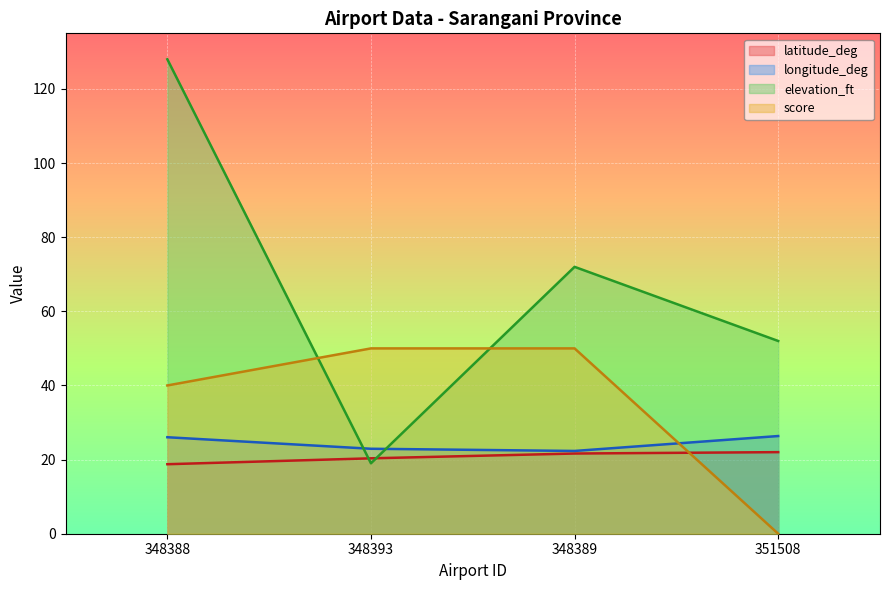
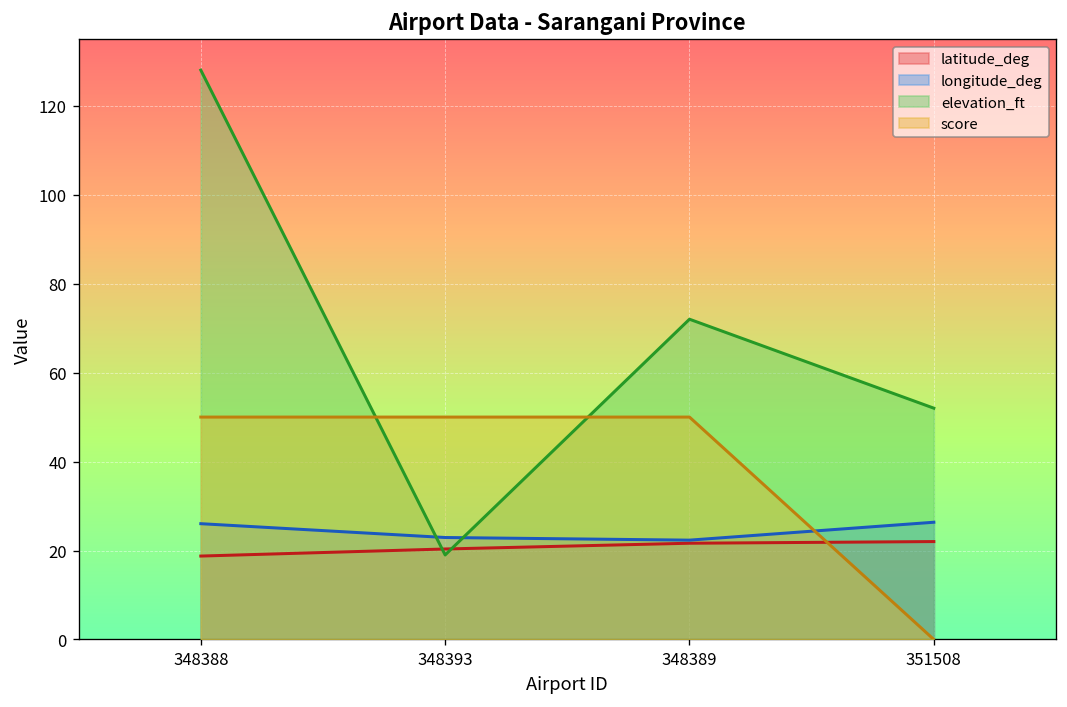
  {
    "latitude_deg": {
      "348388": 19,
      "348393": 20,
      "351508": 22
    },
    "longitude_deg": {
      "348388": 26,
      "348393": 23,
      "351508": 26
    },
    "elevation_ft": {
      "348388": 128,
      "348393": 19,
      "348389": 72,
      "351508": 52
    },
    "score": {
-     "348388": 40,
+     "348388": 50,
      "348393": 50,
      "348389": 50,
      "351508": 0
    }
  }
